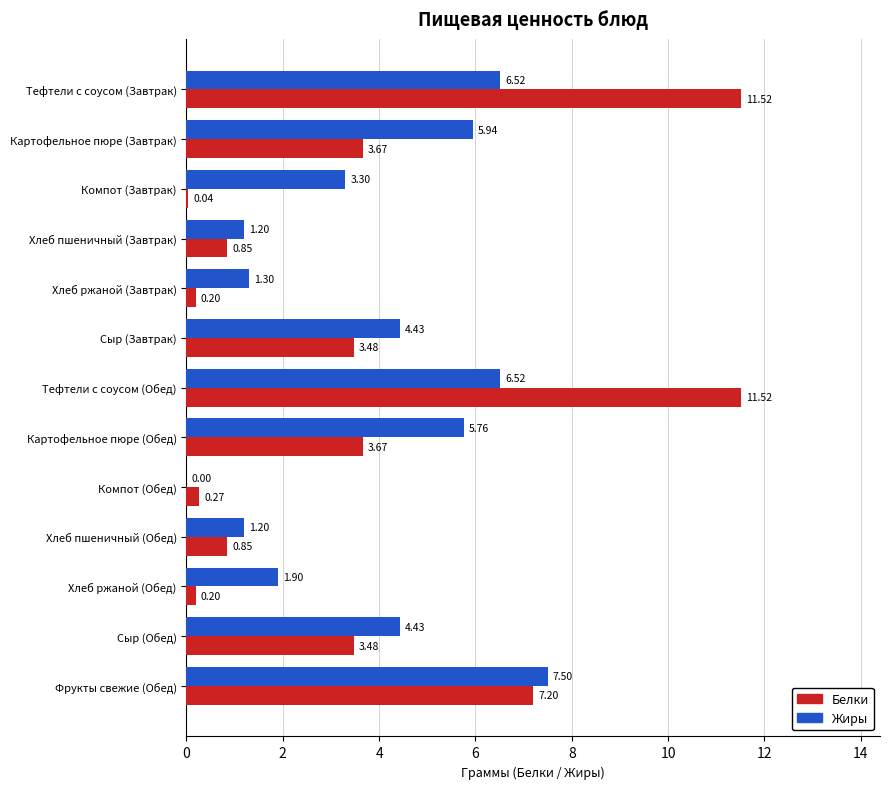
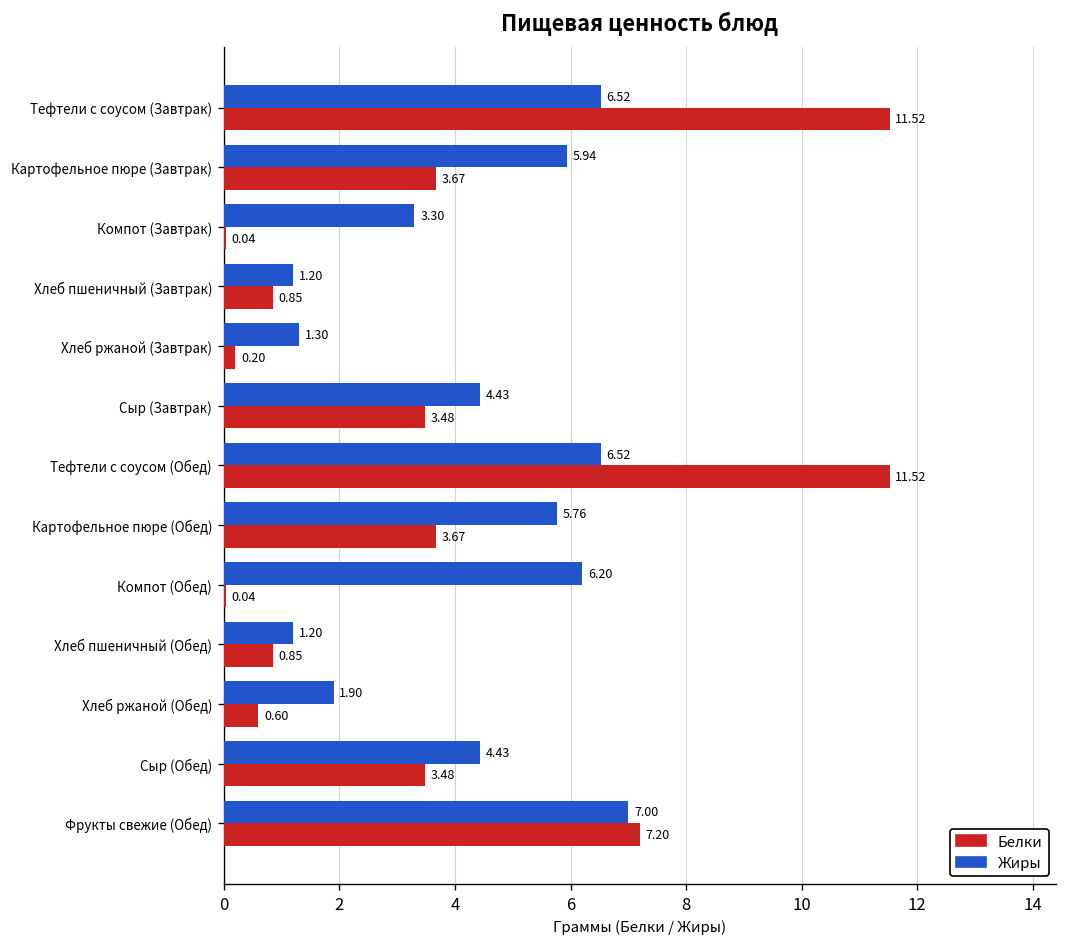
  {
    "Белки": {
      "Тефтели с соусом (Завтрак)": 11.52,
      "Картофельное пюре (Завтрак)": 3.67,
      "Компот (Завтрак)": 0.04,
      "Хлеб пшеничный (Завтрак)": 0.85,
      "Хлеб ржаной (Завтрак)": 0.20,
      "Сыр (Завтрак)": 3.48,
      "Тефтели с соусом (Обед)": 11.52,
      "Картофельное пюре (Обед)": 3.67,
-     "Компот (Обед)": 0.27,
+     "Компот (Обед)": 0.04,
      "Хлеб пшеничный (Обед)": 0.85,
-     "Хлеб ржаной (Обед)": 0.20,
+     "Хлеб ржаной (Обед)": 0.60,
      "Сыр (Обед)": 3.48,
      "Фрукты свежие (Обед)": 7.20
    },
    "Жиры": {
      "Тефтели с соусом (Завтрак)": 6.52,
      "Картофельное пюре (Завтрак)": 5.94,
      "Компот (Завтрак)": 3.30,
      "Хлеб пшеничный (Завтрак)": 1.20,
      "Хлеб ржаной (Завтрак)": 1.30,
      "Сыр (Завтрак)": 4.43,
      "Тефтели с соусом (Обед)": 6.52,
      "Картофельное пюре (Обед)": 5.76,
-     "Компот (Обед)": 0.00,
+     "Компот (Обед)": 6.20,
      "Хлеб пшеничный (Обед)": 1.20,
      "Хлеб ржаной (Обед)": 1.90,
      "Сыр (Обед)": 4.43,
-     "Фрукты свежие (Обед)": 7.50
+     "Фрукты свежие (Обед)": 7.00
    }
  }
